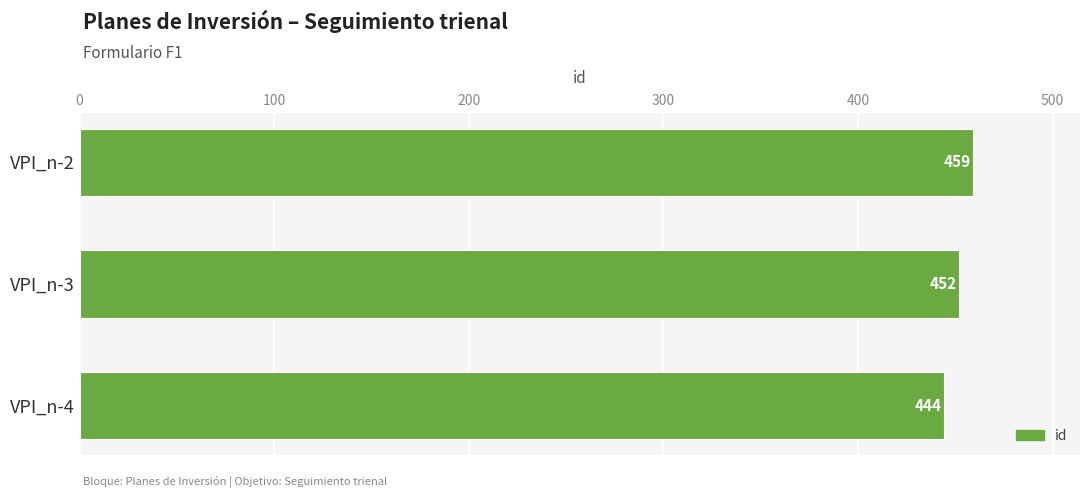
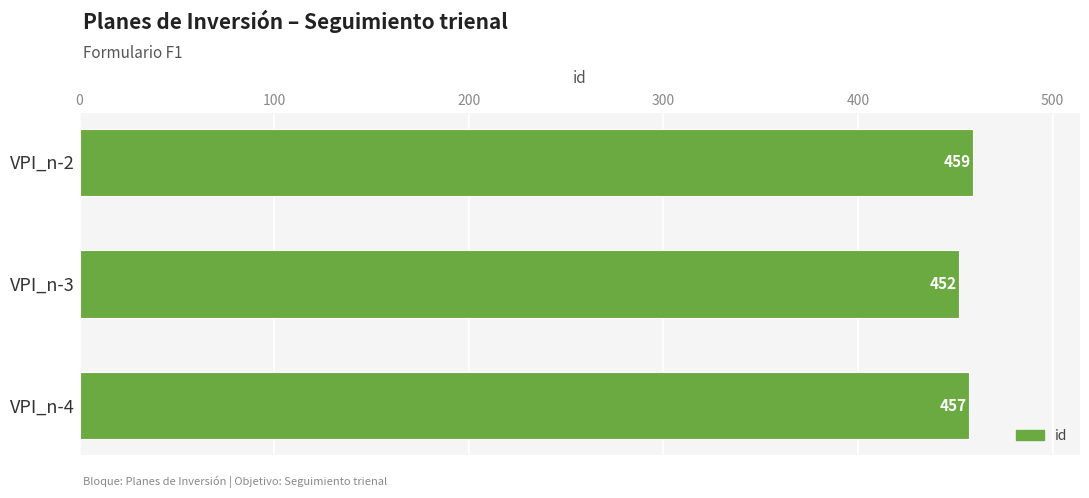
  {
    "VPI_n-2": 459,
    "VPI_n-3": 452,
-   "VPI_n-4": 444
+   "VPI_n-4": 457
  }
